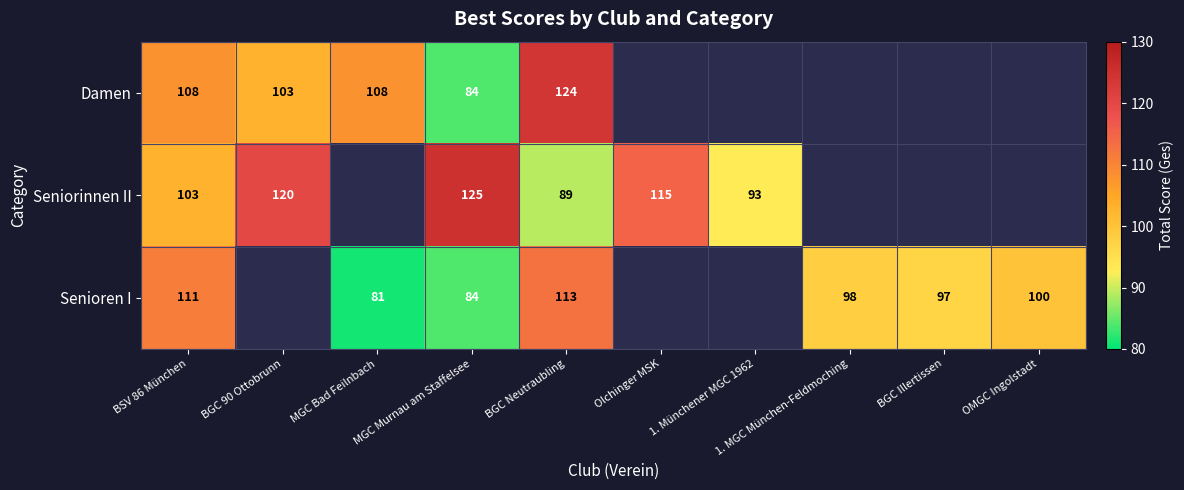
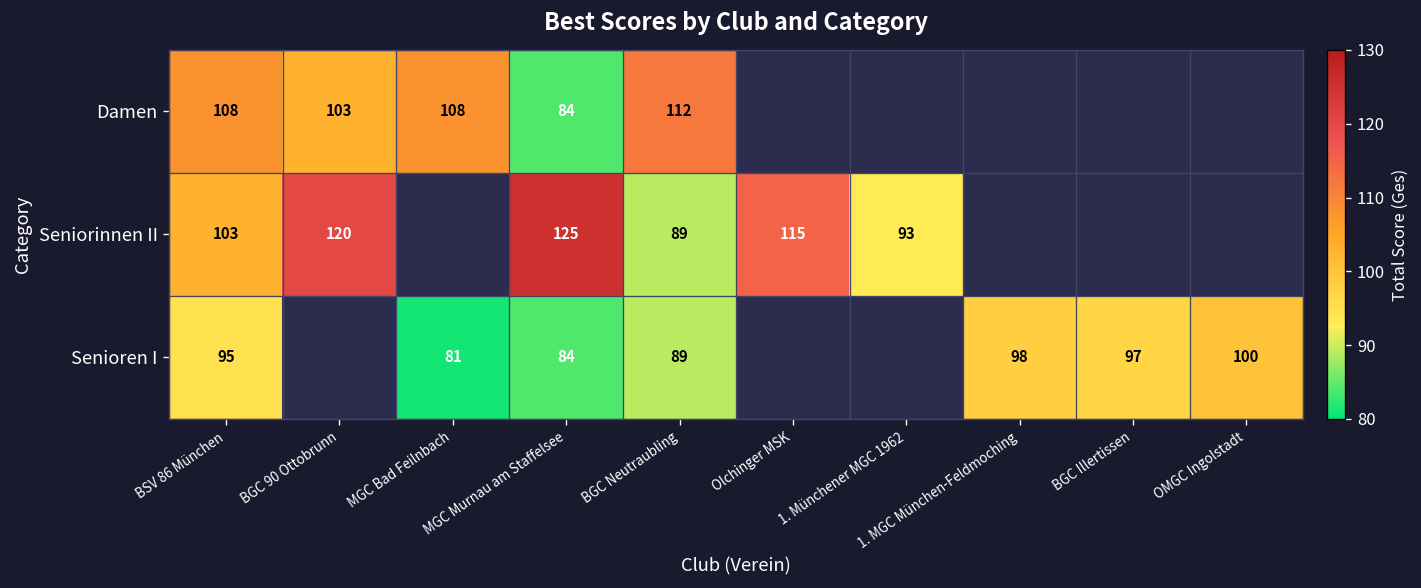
  {
    "Damen": {
      "BSV 86 München": 108,
      "BGC 90 Ottobrunn": 103,
      "MGC Bad Feilnbach": 108,
      "MGC Murnau am Staffelsee": 84,
-     "BGC Neutraubling": 124
+     "BGC Neutraubling": 112
    },
    "Seniorinnen II": {
      "BSV 86 München": 103,
      "BGC 90 Ottobrunn": 120,
      "MGC Murnau am Staffelsee": 125,
      "BGC Neutraubling": 89,
      "Olchinger MSK": 115,
      "1. Münchener MGC 1962": 93
    },
    "Senioren I": {
-     "BSV 86 München": 111,
+     "BSV 86 München": 95,
      "MGC Bad Feilnbach": 81,
      "MGC Murnau am Staffelsee": 84,
-     "BGC Neutraubling": 113,
+     "BGC Neutraubling": 89,
      "1. MGC München-Feldmoching": 98,
      "BGC Illertissen": 97,
      "OMGC Ingolstadt": 100
    }
  }
